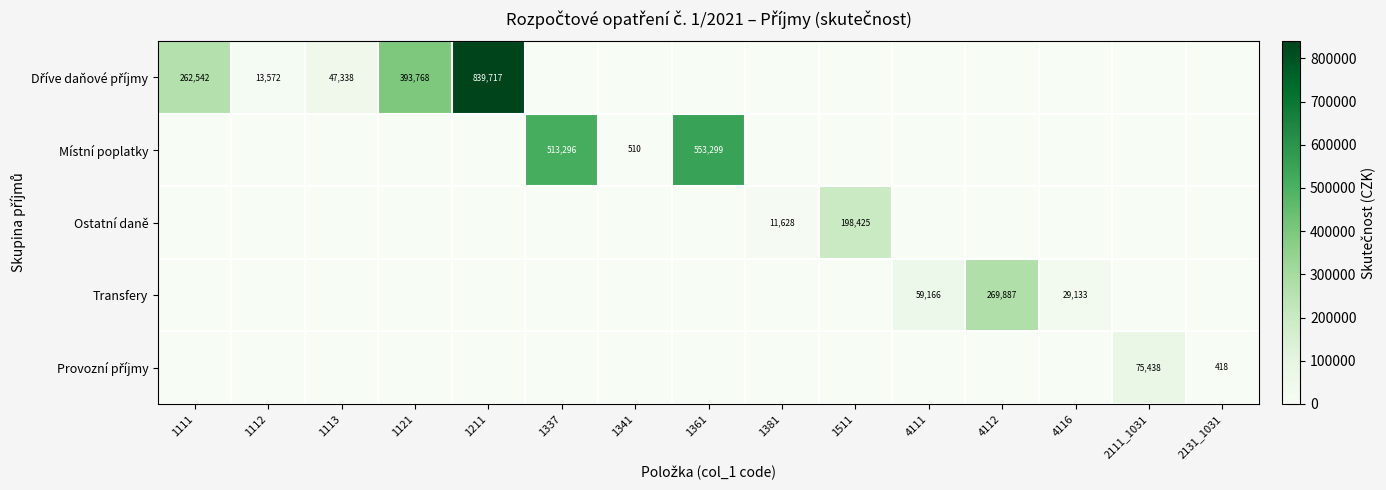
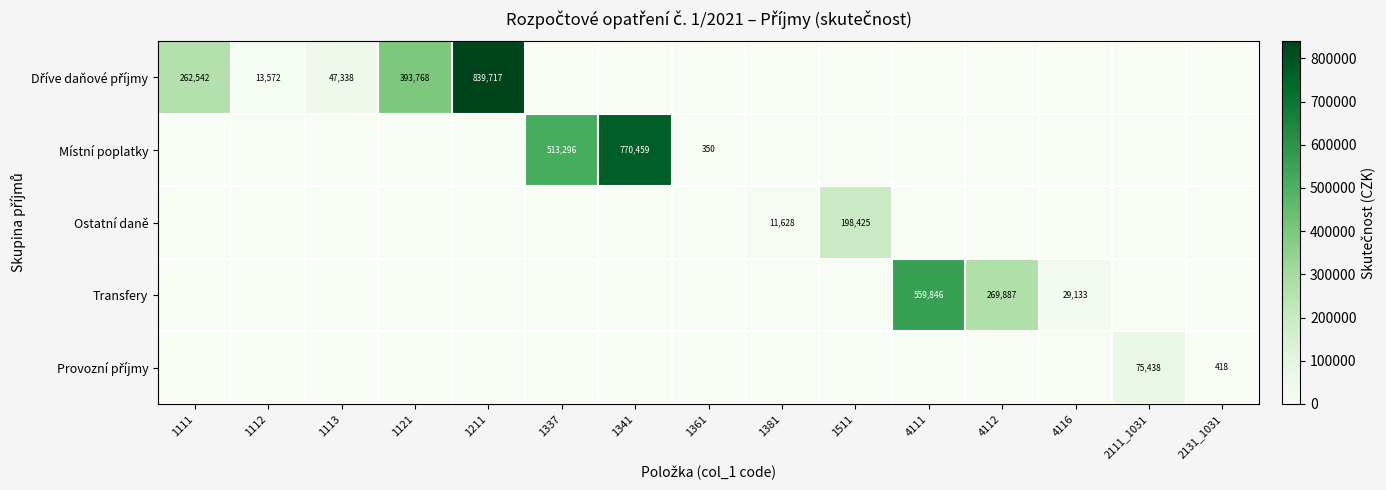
  {
    "Dříve daňové příjmy": {
      "1111": "262,542",
      "1112": "13,572",
      "1113": "47,338",
      "1121": "393,768",
      "1211": "839,717"
    },
    "Místní poplatky": {
      "1337": "513,296",
-     "1341": "510",
-     "1361": "553,299"
+     "1341": "770,459",
+     "1361": "350"
    },
    "Ostatní daně": {
      "1381": "11,628",
      "1511": "198,425"
    },
    "Transfery": {
-     "4111": "59,166",
+     "4111": "559,846",
      "4112": "269,887",
      "4116": "29,133"
    },
    "Provozní příjmy": {
      "2111_1031": "75,438",
      "2131_1031": "418"
    }
  }
